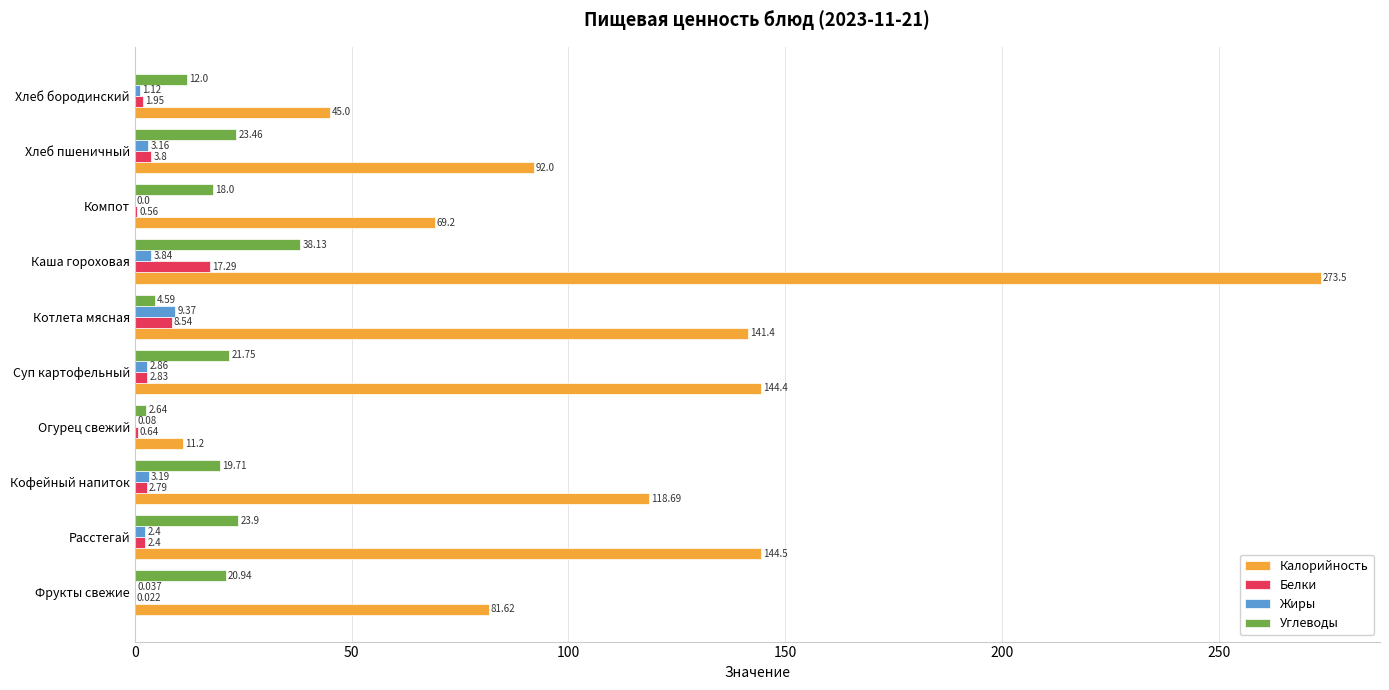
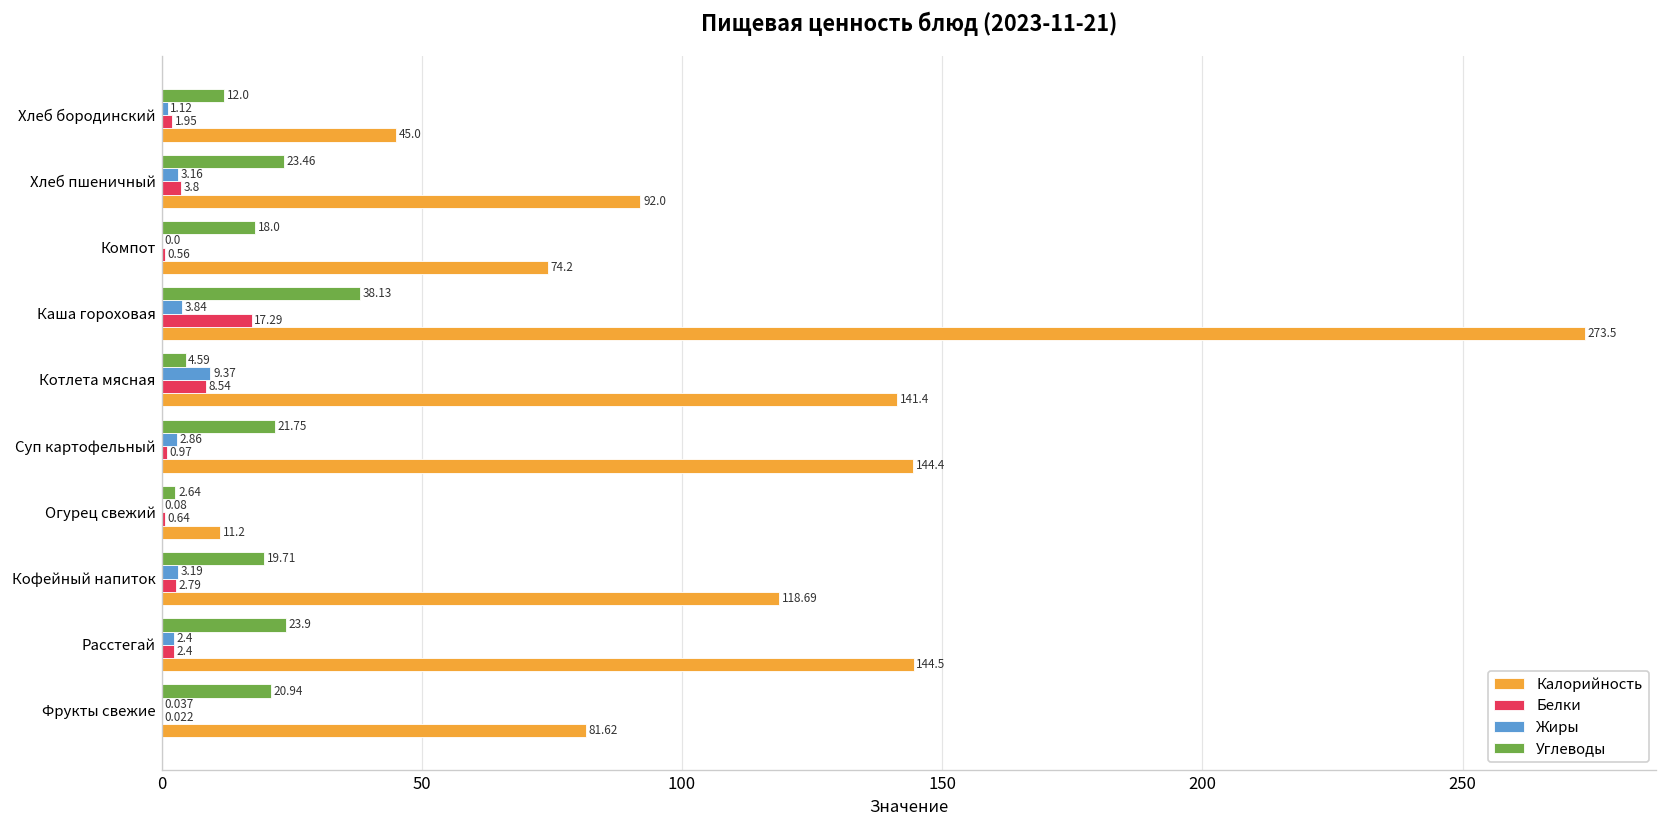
  {
    "Калорийность": {
      "Хлеб бородинский": 45.0,
      "Хлеб пшеничный": 92.0,
-     "Компот": 69.2,
+     "Компот": 74.2,
      "Каша гороховая": 273.5,
      "Котлета мясная": 141.4,
      "Суп картофельный": 144.4,
      "Огурец свежий": 11.2,
      "Кофейный напиток": 118.69,
      "Расстегай": 144.5,
      "Фрукты свежие": 81.62
    },
    "Белки": {
      "Хлеб бородинский": 1.95,
      "Хлеб пшеничный": 3.8,
      "Компот": 0.56,
      "Каша гороховая": 17.29,
      "Котлета мясная": 8.54,
-     "Суп картофельный": 2.83,
+     "Суп картофельный": 0.97,
      "Огурец свежий": 0.64,
      "Кофейный напиток": 2.79,
      "Расстегай": 2.4,
      "Фрукты свежие": 0.022
    },
    "Жиры": {
      "Хлеб бородинский": 1.12,
      "Хлеб пшеничный": 3.16,
      "Компот": 0.0,
      "Каша гороховая": 3.84,
      "Котлета мясная": 9.37,
      "Суп картофельный": 2.86,
      "Огурец свежий": 0.08,
      "Кофейный напиток": 3.19,
      "Расстегай": 2.4,
      "Фрукты свежие": 0.037
    },
    "Углеводы": {
      "Хлеб бородинский": 12.0,
      "Хлеб пшеничный": 23.46,
      "Компот": 18.0,
      "Каша гороховая": 38.13,
      "Котлета мясная": 4.59,
      "Суп картофельный": 21.75,
      "Огурец свежий": 2.64,
      "Кофейный напиток": 19.71,
      "Расстегай": 23.9,
      "Фрукты свежие": 20.94
    }
  }
